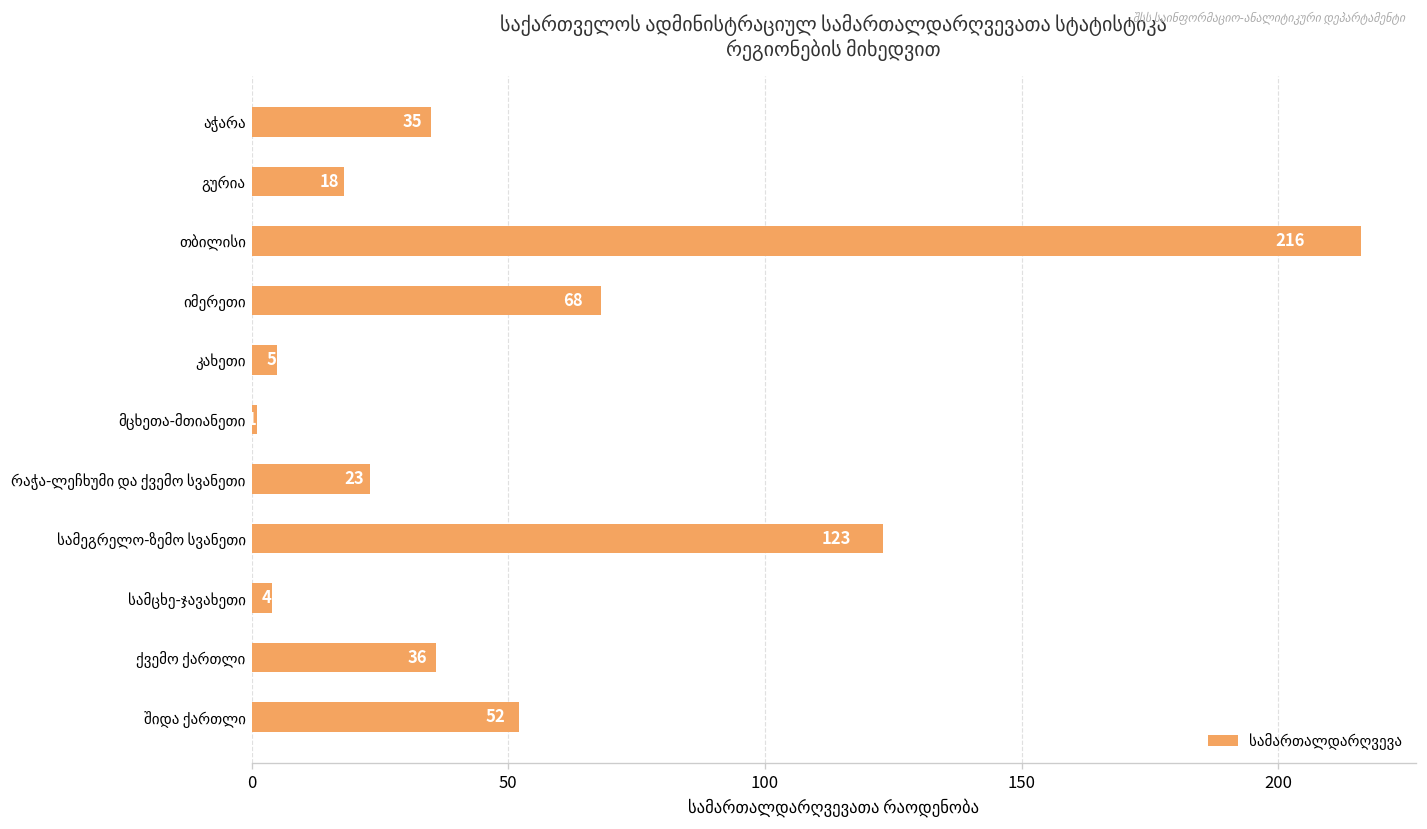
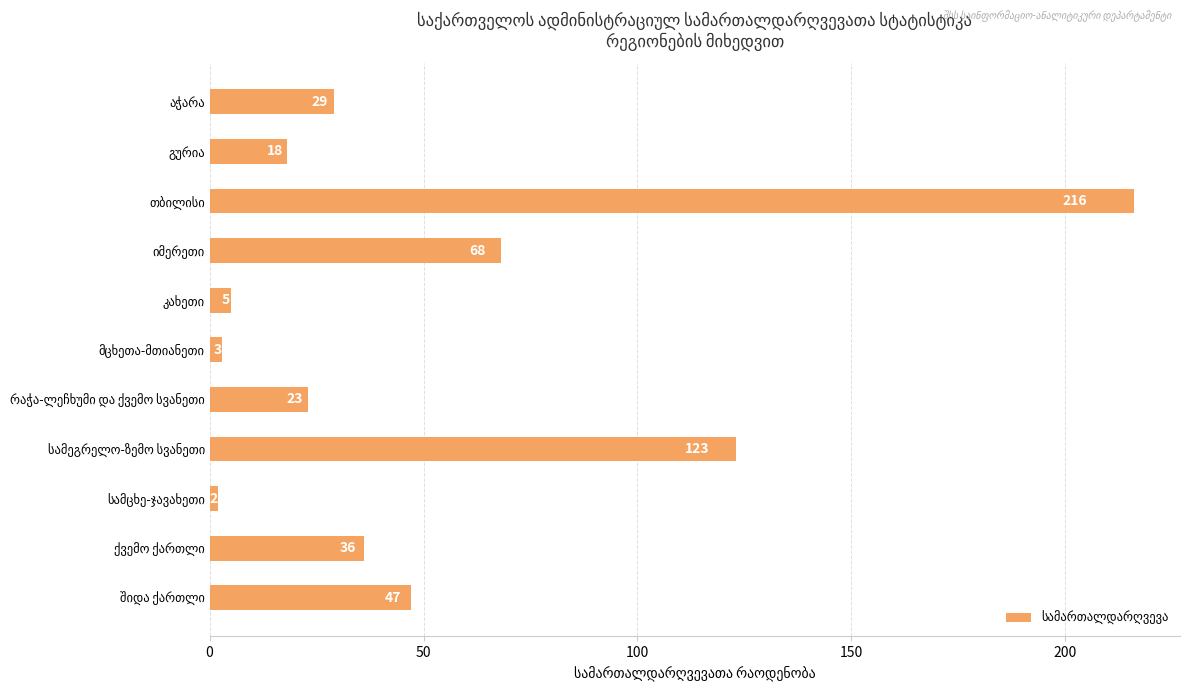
  {
-   "აჭარა": 35,
+   "აჭარა": 29,
    "გურია": 18,
    "თბილისი": 216,
    "იმერეთი": 68,
    "კახეთი": 5,
-   "მცხეთა-მთიანეთი": 1,
+   "მცხეთა-მთიანეთი": 3,
    "რაჭა-ლეჩხუმი და ქვემო სვანეთი": 23,
    "სამეგრელო-ზემო სვანეთი": 123,
-   "სამცხე-ჯავახეთი": 4,
+   "სამცხე-ჯავახეთი": 2,
    "ქვემო ქართლი": 36,
-   "შიდა ქართლი": 52
+   "შიდა ქართლი": 47
  }
